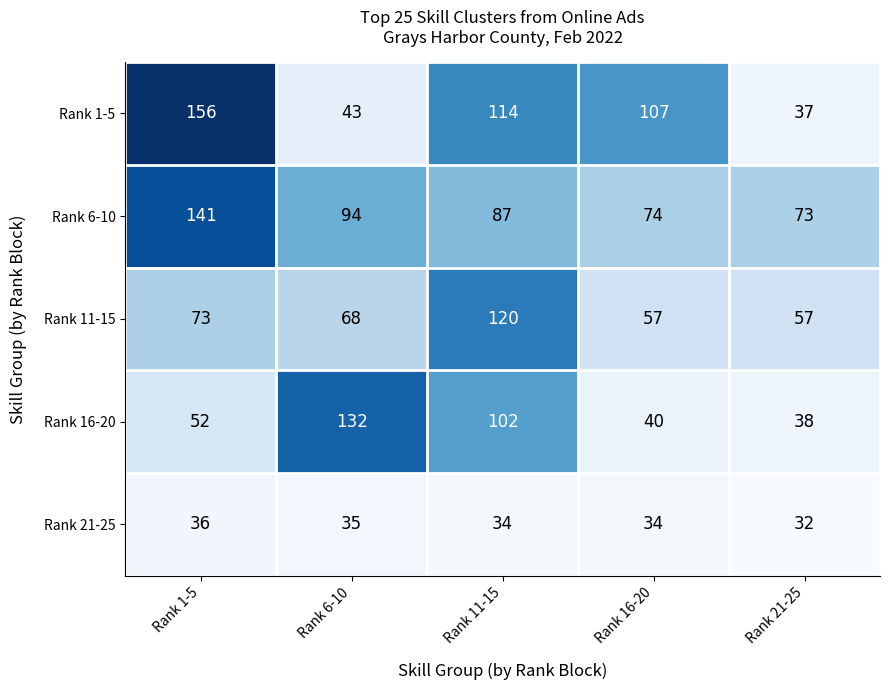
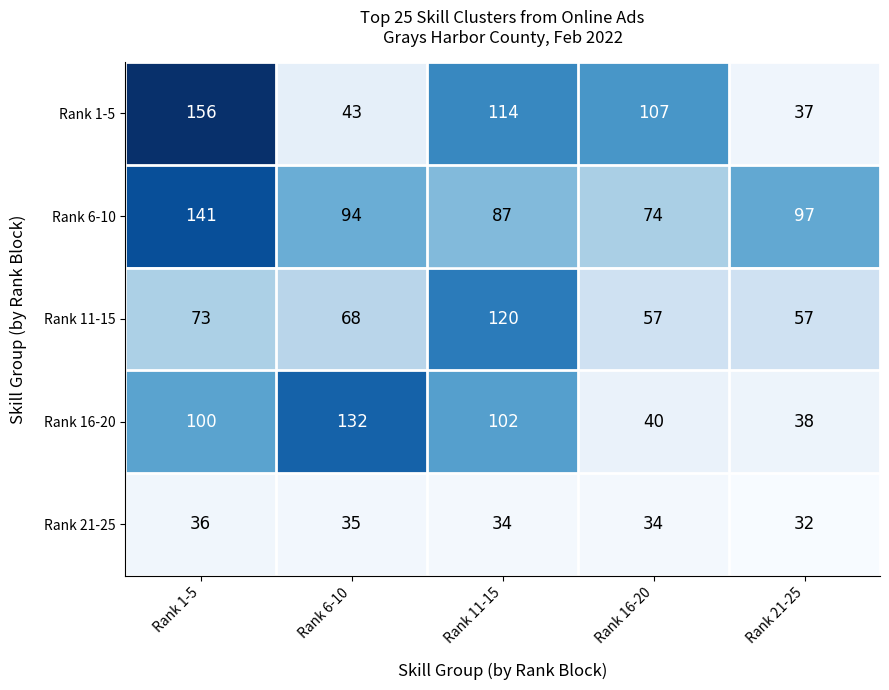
  {
    "Rank 1-5": {
      "Rank 1-5": 156,
      "Rank 6-10": 43,
      "Rank 11-15": 114,
      "Rank 16-20": 107,
      "Rank 21-25": 37
    },
    "Rank 6-10": {
      "Rank 1-5": 141,
      "Rank 6-10": 94,
      "Rank 11-15": 87,
      "Rank 16-20": 74,
-     "Rank 21-25": 73
+     "Rank 21-25": 97
    },
    "Rank 11-15": {
      "Rank 1-5": 73,
      "Rank 6-10": 68,
      "Rank 11-15": 120,
      "Rank 16-20": 57,
      "Rank 21-25": 57
    },
    "Rank 16-20": {
-     "Rank 1-5": 52,
+     "Rank 1-5": 100,
      "Rank 6-10": 132,
      "Rank 11-15": 102,
      "Rank 16-20": 40,
      "Rank 21-25": 38
    },
    "Rank 21-25": {
      "Rank 1-5": 36,
      "Rank 6-10": 35,
      "Rank 11-15": 34,
      "Rank 16-20": 34,
      "Rank 21-25": 32
    }
  }
